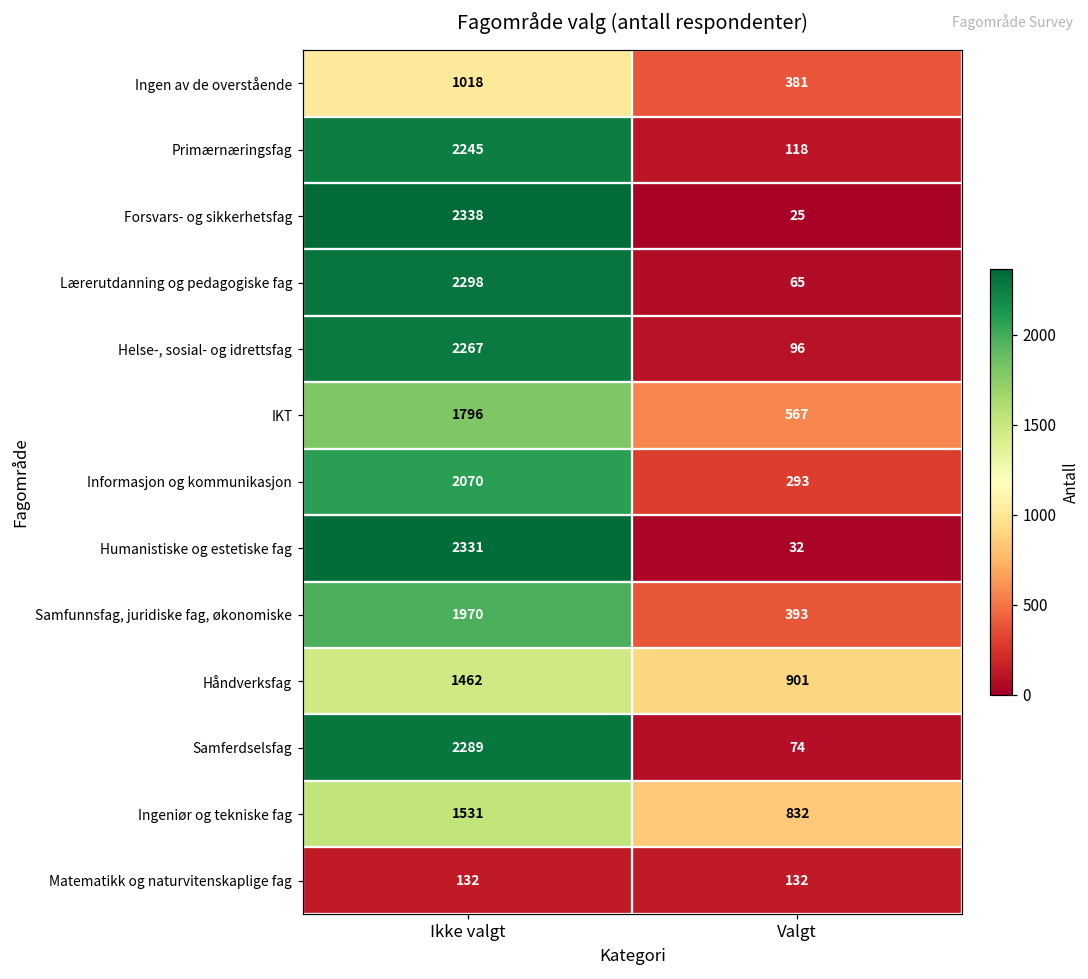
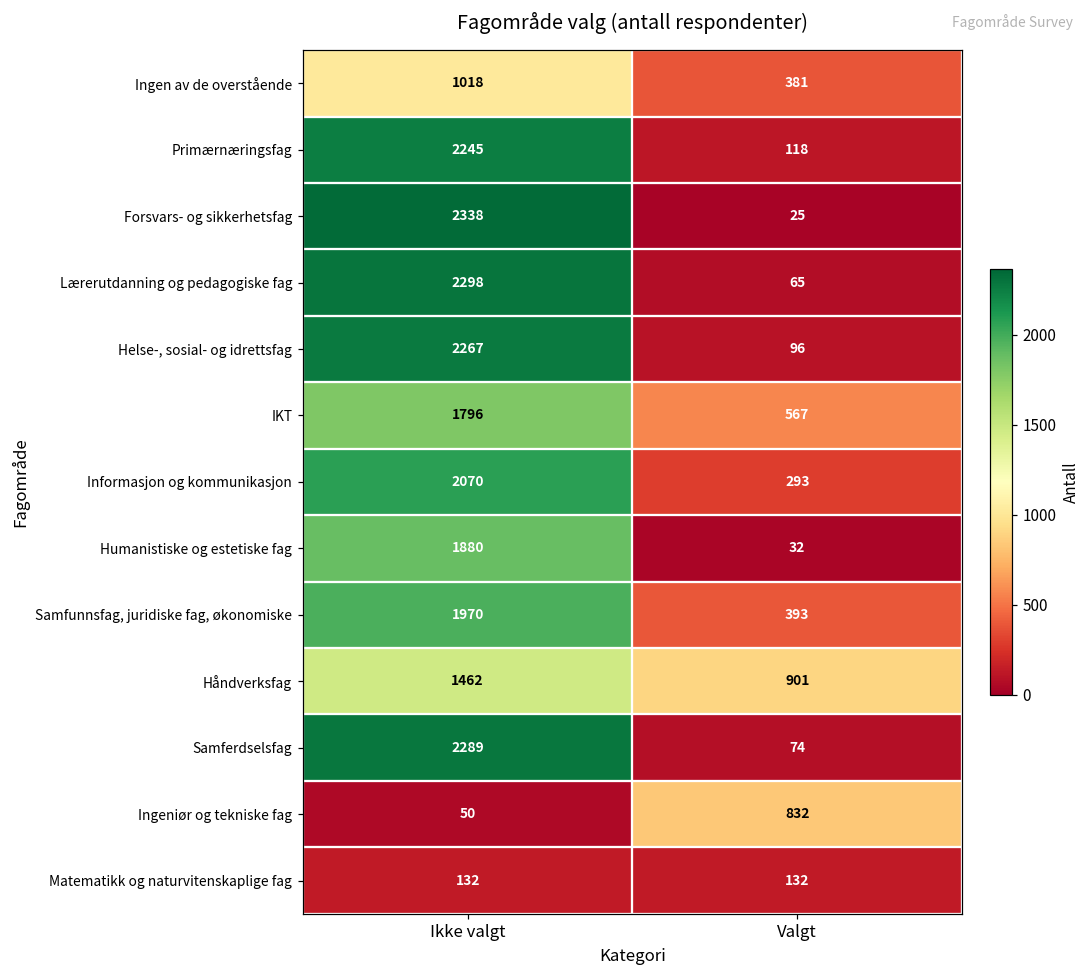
  {
    "Ingen av de overstående": {
      "Ikke valgt": 1018,
      "Valgt": 381
    },
    "Primærnæringsfag": {
      "Ikke valgt": 2245,
      "Valgt": 118
    },
    "Forsvars- og sikkerhetsfag": {
      "Ikke valgt": 2338,
      "Valgt": 25
    },
    "Lærerutdanning og pedagogiske fag": {
      "Ikke valgt": 2298,
      "Valgt": 65
    },
    "Helse-, sosial- og idrettsfag": {
      "Ikke valgt": 2267,
      "Valgt": 96
    },
    "IKT": {
      "Ikke valgt": 1796,
      "Valgt": 567
    },
    "Informasjon og kommunikasjon": {
      "Ikke valgt": 2070,
      "Valgt": 293
    },
    "Humanistiske og estetiske fag": {
-     "Ikke valgt": 2331,
+     "Ikke valgt": 1880,
      "Valgt": 32
    },
    "Samfunnsfag, juridiske fag, økonomiske": {
      "Ikke valgt": 1970,
      "Valgt": 393
    },
    "Håndverksfag": {
      "Ikke valgt": 1462,
      "Valgt": 901
    },
    "Samferdselsfag": {
      "Ikke valgt": 2289,
      "Valgt": 74
    },
    "Ingeniør og tekniske fag": {
-     "Ikke valgt": 1531,
+     "Ikke valgt": 50,
      "Valgt": 832
    },
    "Matematikk og naturvitenskaplige fag": {
      "Ikke valgt": 132,
      "Valgt": 132
    }
  }
